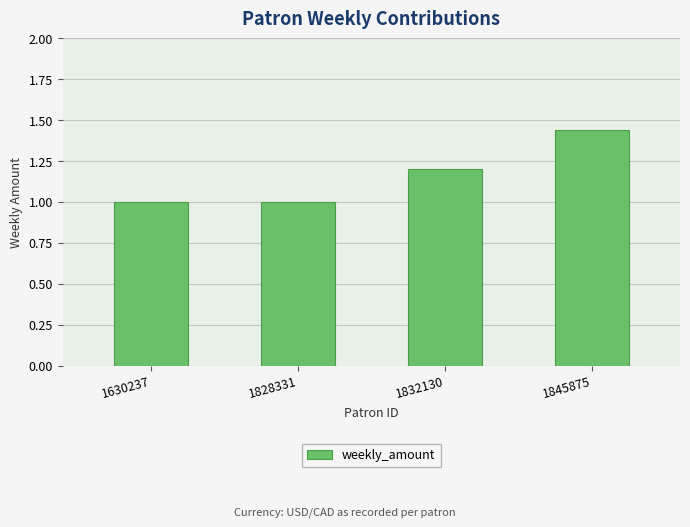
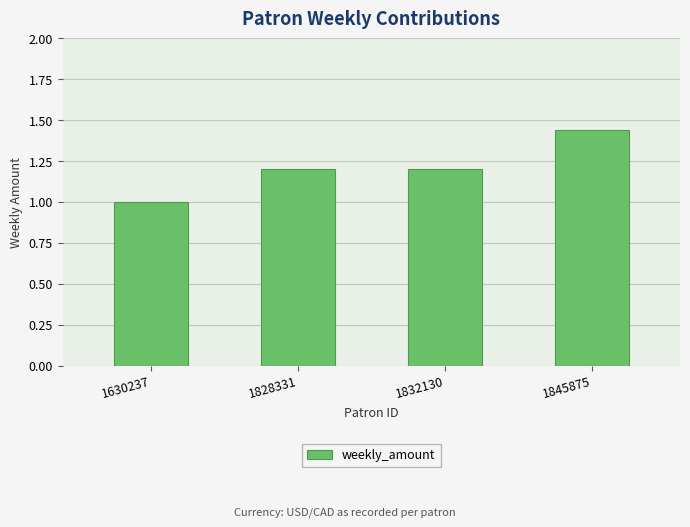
  {
    "1630237": 1.0,
-   "1828331": 1.0,
+   "1828331": 1.2,
    "1832130": 1.2,
    "1845875": 1.44
  }
